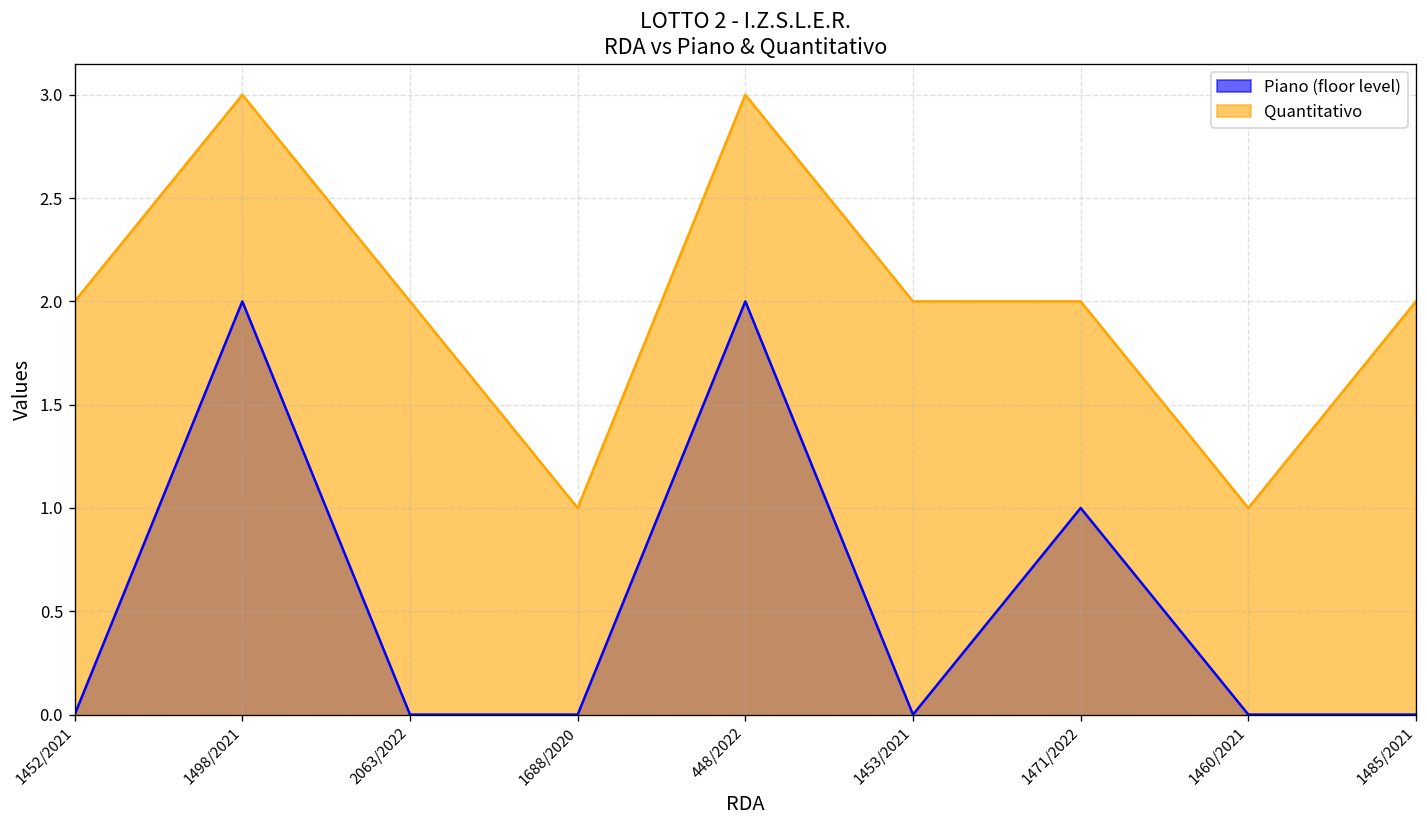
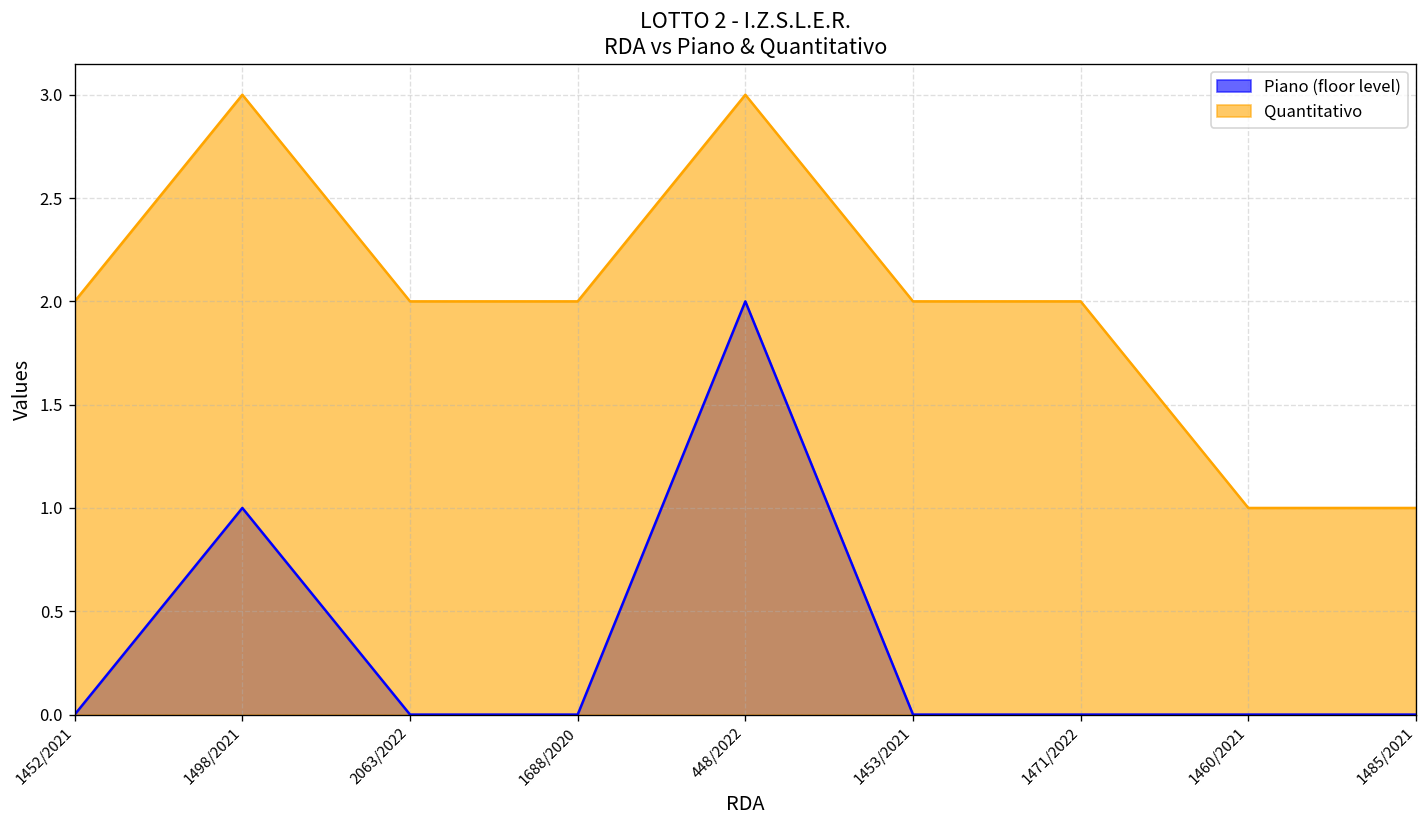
  {
    "Piano (floor level)": {
      "1452/2021": 0,
-     "1498/2021": 2,
+     "1498/2021": 1,
      "2063/2022": 0,
      "1688/2020": 0,
      "448/2022": 2,
      "1453/2021": 0,
-     "1471/2022": 1,
+     "1471/2022": 0,
      "1460/2021": 0,
      "1485/2021": 0
    },
    "Quantitativo": {
      "1452/2021": 2,
      "1498/2021": 3,
      "2063/2022": 2,
-     "1688/2020": 1,
+     "1688/2020": 2,
      "448/2022": 3,
      "1453/2021": 2,
      "1471/2022": 2,
      "1460/2021": 1,
-     "1485/2021": 2
+     "1485/2021": 1
    }
  }
